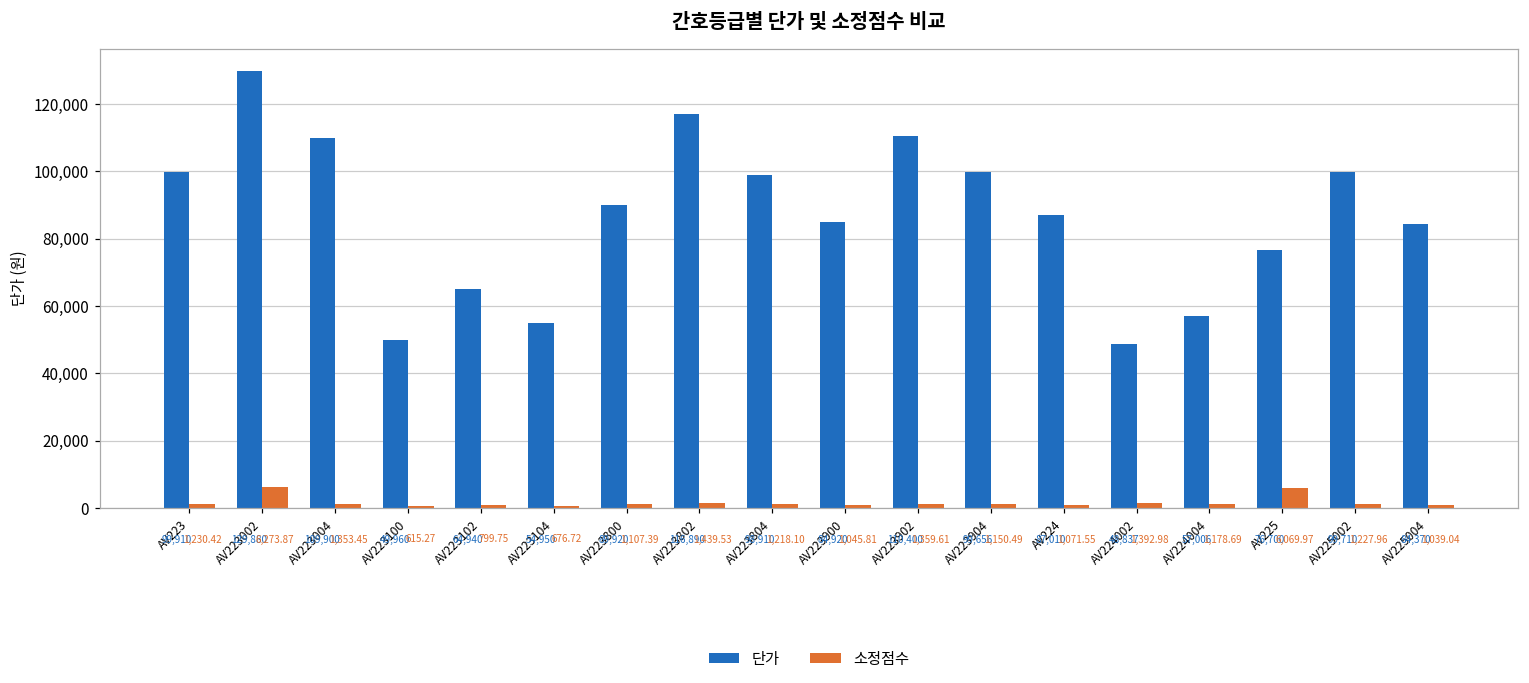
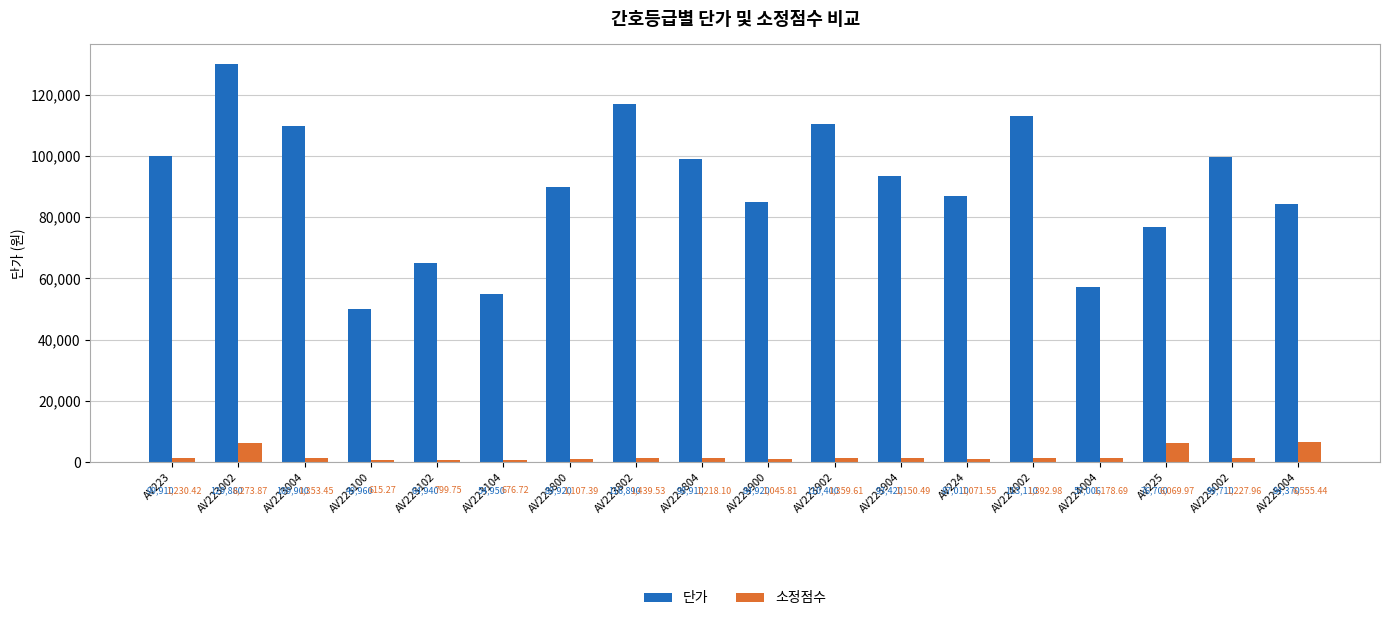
  {
    "단가": {
-     "AV223904": "99,656",
-     "AV224002": "48,837"
+     "AV223904": "93,420",
+     "AV224002": "113,110"
    },
    "소정점수": {
-     "AV225004": "1,039.04"
+     "AV225004": "6,555.44"
    }
  }
